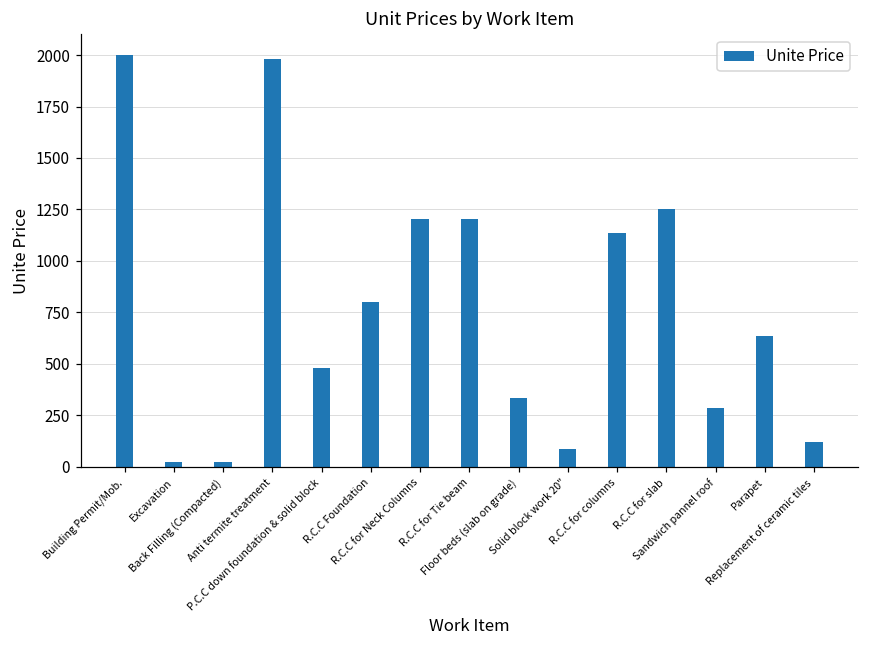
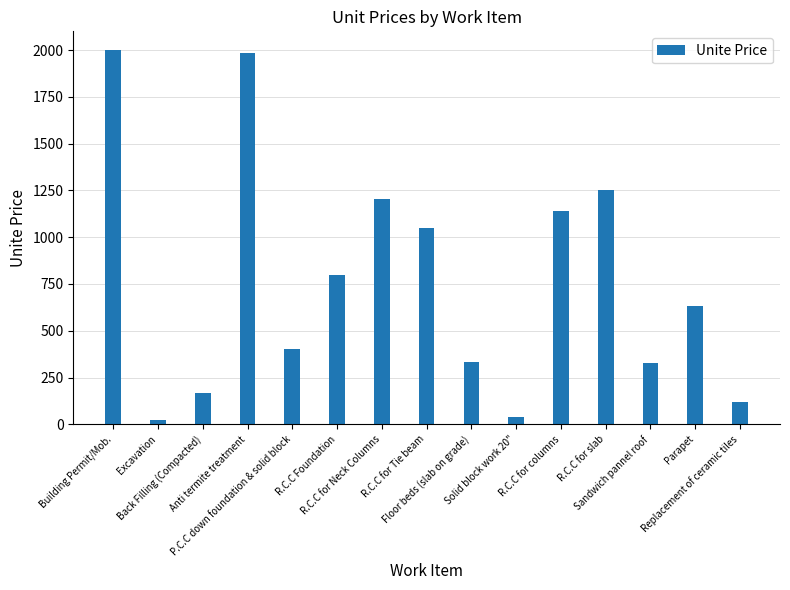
  {
    "Building Permit/Mob.": 2000,
    "Excavation": 30,
-   "Back Filling (Compacted)": 30,
+   "Back Filling (Compacted)": 170,
    "Anti termite treatment": 1980,
-   "P.C.C down foundation & solid block": 480,
+   "P.C.C down foundation & solid block": 400,
    "R.C.C Foundation": 800,
    "R.C.C for Neck Columns": 1210,
-   "R.C.C for Tie beam": 1210,
+   "R.C.C for Tie beam": 1050,
    "Floor beds (slab on grade)": 330,
-   "Solid block work 20\"": 90,
+   "Solid block work 20\"": 40,
    "R.C.C for columns": 1140,
    "R.C.C for slab": 1250,
-   "Sandwich pannel roof": 290,
+   "Sandwich pannel roof": 330,
    "Parapet": 630,
    "Replacement of ceramic tiles": 120
  }
